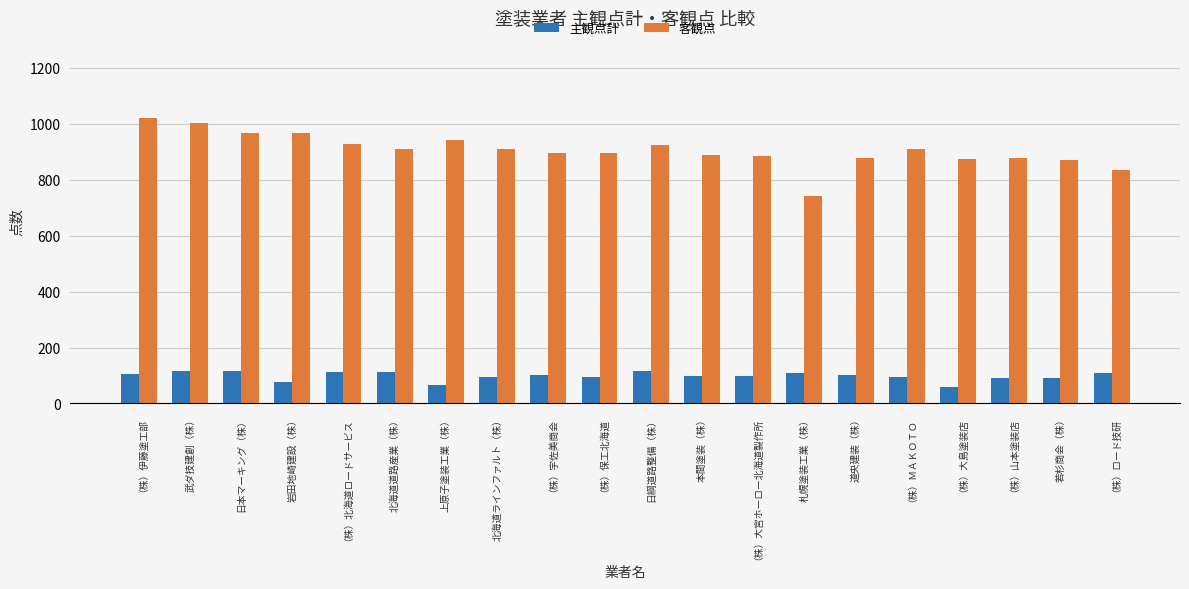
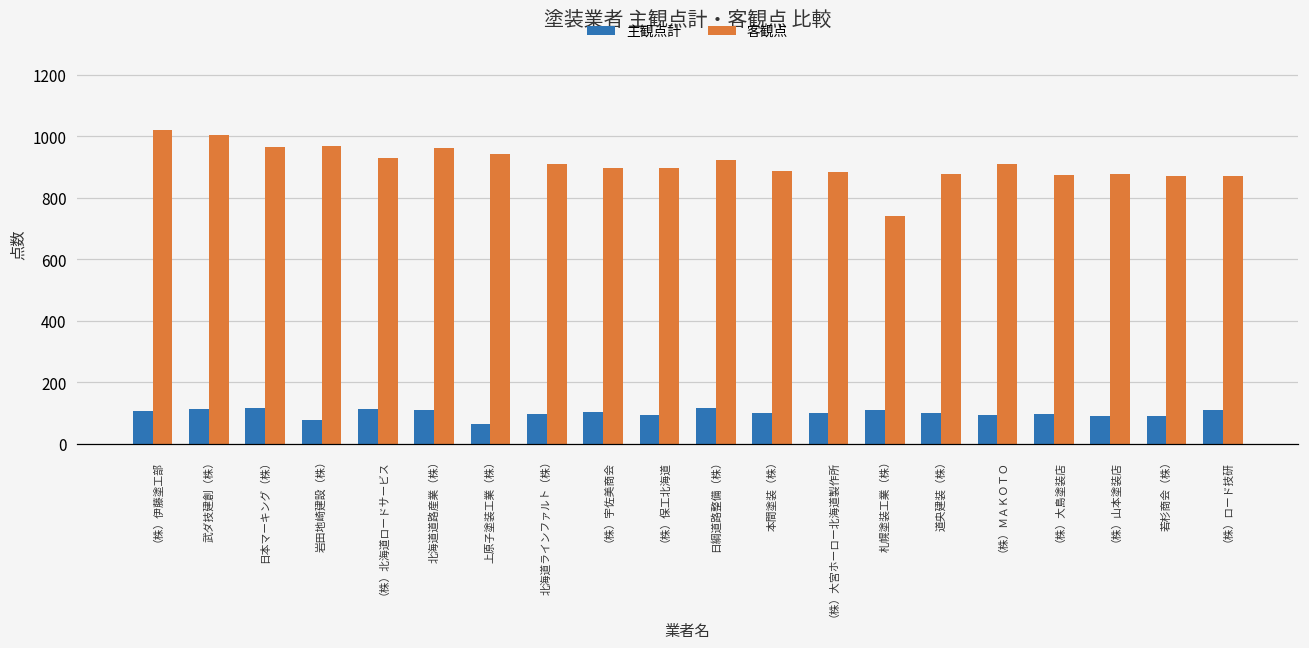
  {
    "主観点計": {
      "（株）伊藤塗工部": 110,
      "武ダ技建創（株）": 120,
      "日本マーキング（株）": 120,
      "岩田地崎建設（株）": 80,
      "（株）北海道ロードサービス": 110,
      "北海道道路産業（株）": 110,
      "上原子塗装工業（株）": 70,
      "北海道ラインファルト（株）": 100,
      "（株）宇佐美商会": 100,
      "（株）保工北海道": 100,
      "日綱道路整備（株）": 120,
      "本間塗装（株）": 100,
      "（株）大宮ホーロー北海道製作所": 100,
      "札幌塗装工業（株）": 110,
      "道央建装（株）": 100,
      "（株）ＭＡＫＯＴＯ": 90,
-     "（株）大島塗装店": 60,
+     "（株）大島塗装店": 100,
      "（株）山本塗装店": 90,
      "若杉商会（株）": 90,
      "（株）ロード技研": 110
    },
    "客観点": {
      "（株）伊藤塗工部": 1020,
      "武ダ技建創（株）": 1000,
      "日本マーキング（株）": 970,
      "岩田地崎建設（株）": 970,
      "（株）北海道ロードサービス": 930,
-     "北海道道路産業（株）": 910,
+     "北海道道路産業（株）": 960,
      "上原子塗装工業（株）": 940,
      "北海道ラインファルト（株）": 910,
      "（株）宇佐美商会": 900,
      "（株）保工北海道": 900,
      "日綱道路整備（株）": 920,
      "本間塗装（株）": 890,
      "（株）大宮ホーロー北海道製作所": 880,
      "札幌塗装工業（株）": 740,
      "道央建装（株）": 880,
      "（株）ＭＡＫＯＴＯ": 910,
      "（株）大島塗装店": 870,
      "（株）山本塗装店": 880,
      "若杉商会（株）": 870,
-     "（株）ロード技研": 840
+     "（株）ロード技研": 870
    }
  }
